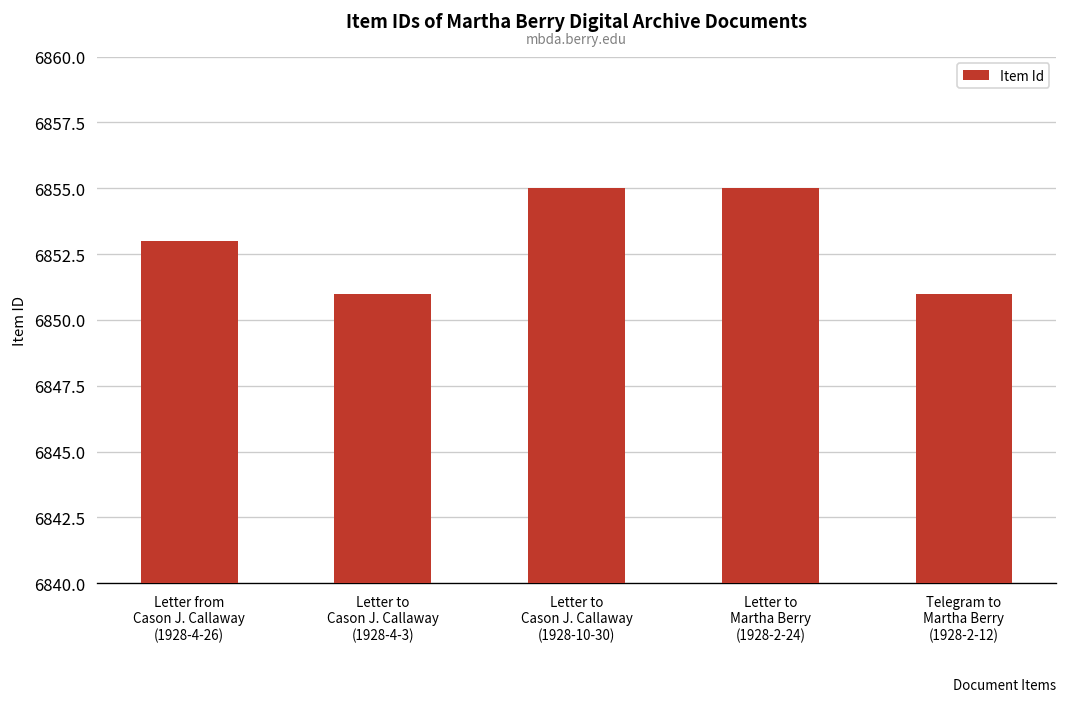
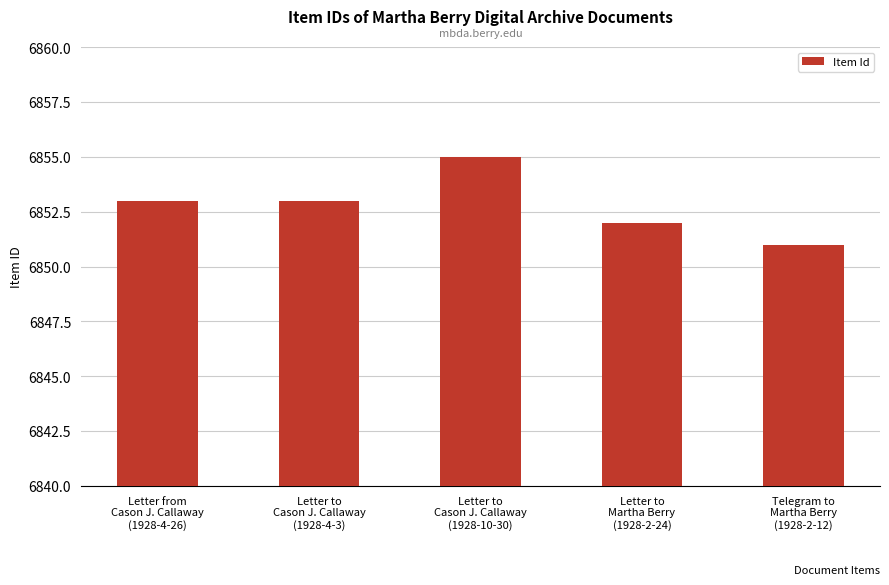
  {
    "Letter from Cason J. Callaway (1928-4-26)": 6853,
-   "Letter to Cason J. Callaway (1928-4-3)": 6851,
+   "Letter to Cason J. Callaway (1928-4-3)": 6853,
    "Letter to Cason J. Callaway (1928-10-30)": 6855,
-   "Letter to Martha Berry (1928-2-24)": 6855,
+   "Letter to Martha Berry (1928-2-24)": 6852,
    "Telegram to Martha Berry (1928-2-12)": 6851
  }
